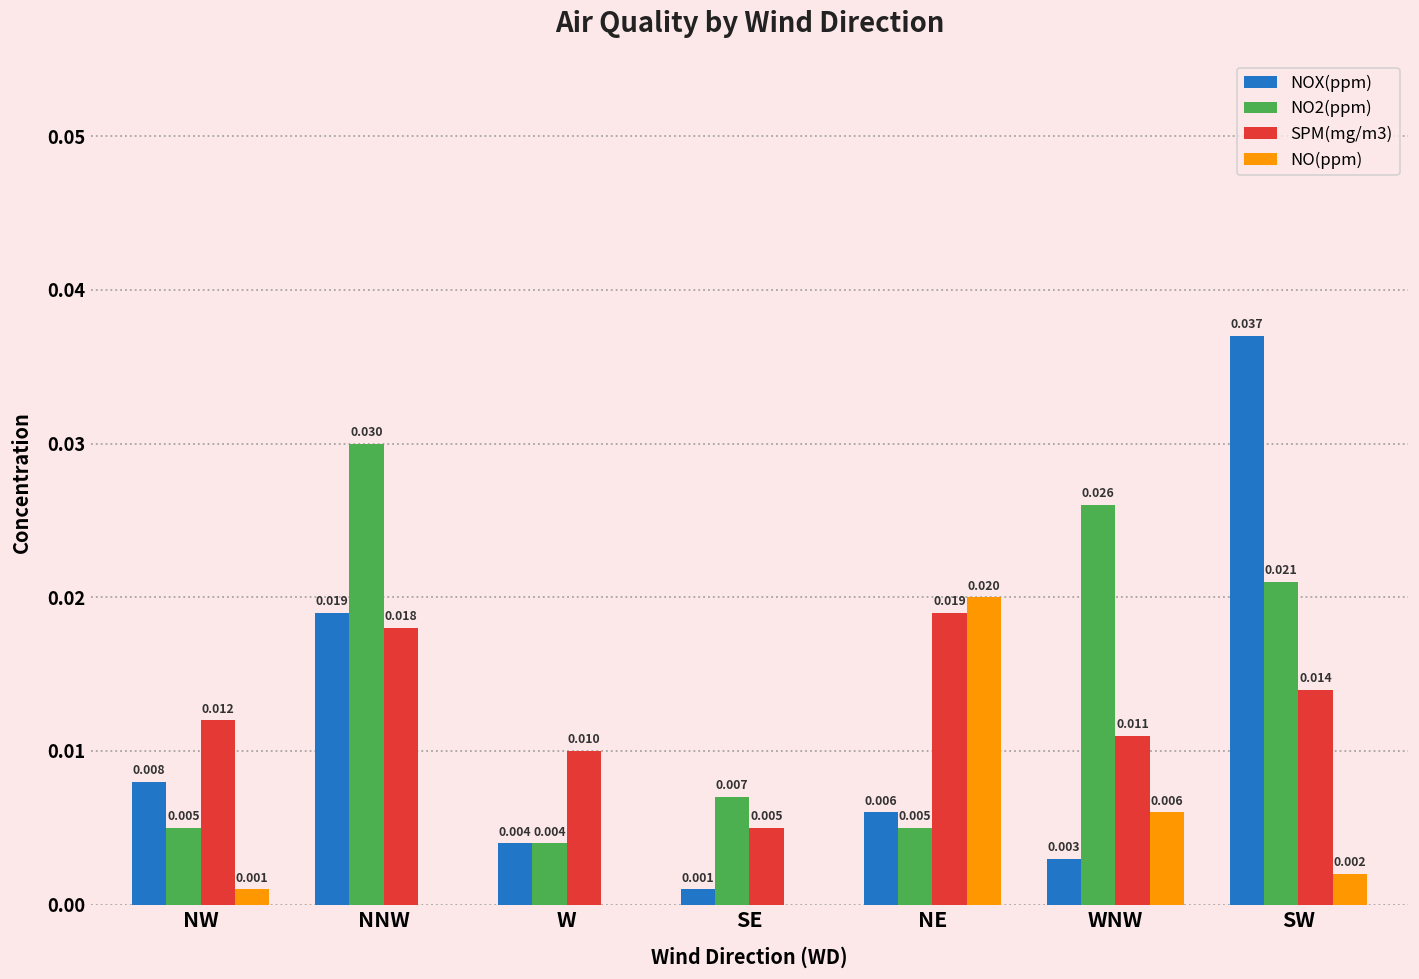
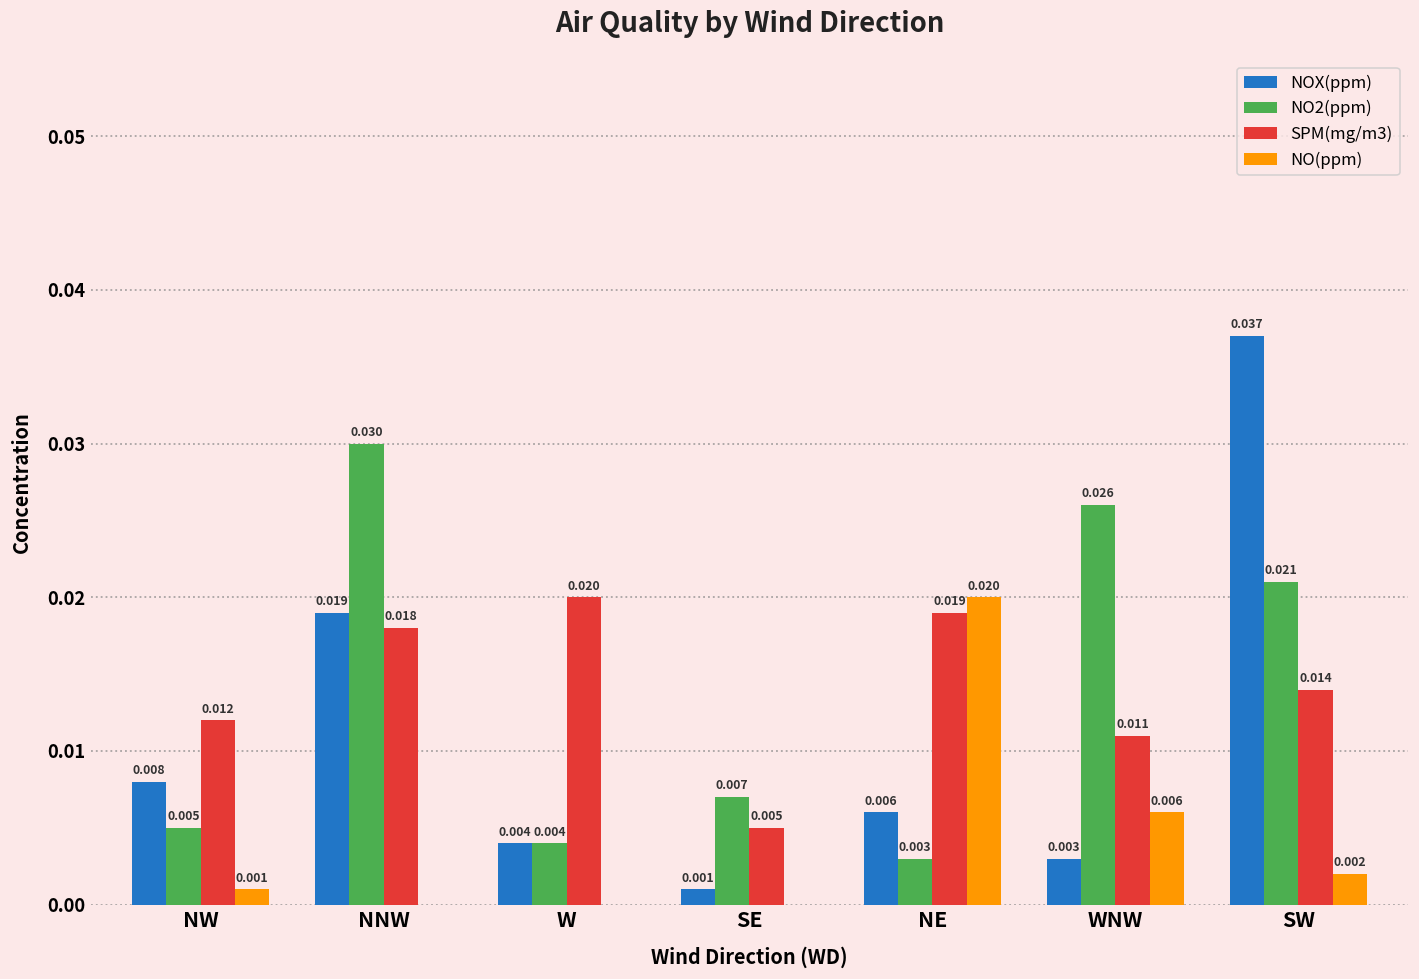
  {
    "NOX(ppm)": {
      "NW": 0.008,
      "NNW": 0.019,
      "W": 0.004,
      "SE": 0.001,
      "NE": 0.006,
      "WNW": 0.003,
      "SW": 0.037
    },
    "NO2(ppm)": {
      "NW": 0.005,
      "NNW": 0.030,
      "W": 0.004,
      "SE": 0.007,
-     "NE": 0.005,
+     "NE": 0.003,
      "WNW": 0.026,
      "SW": 0.021
    },
    "SPM(mg/m3)": {
      "NW": 0.012,
      "NNW": 0.018,
-     "W": 0.010,
+     "W": 0.020,
      "SE": 0.005,
      "NE": 0.019,
      "WNW": 0.011,
      "SW": 0.014
    },
    "NO(ppm)": {
      "NW": 0.001,
      "NE": 0.020,
      "WNW": 0.006,
      "SW": 0.002
    }
  }
